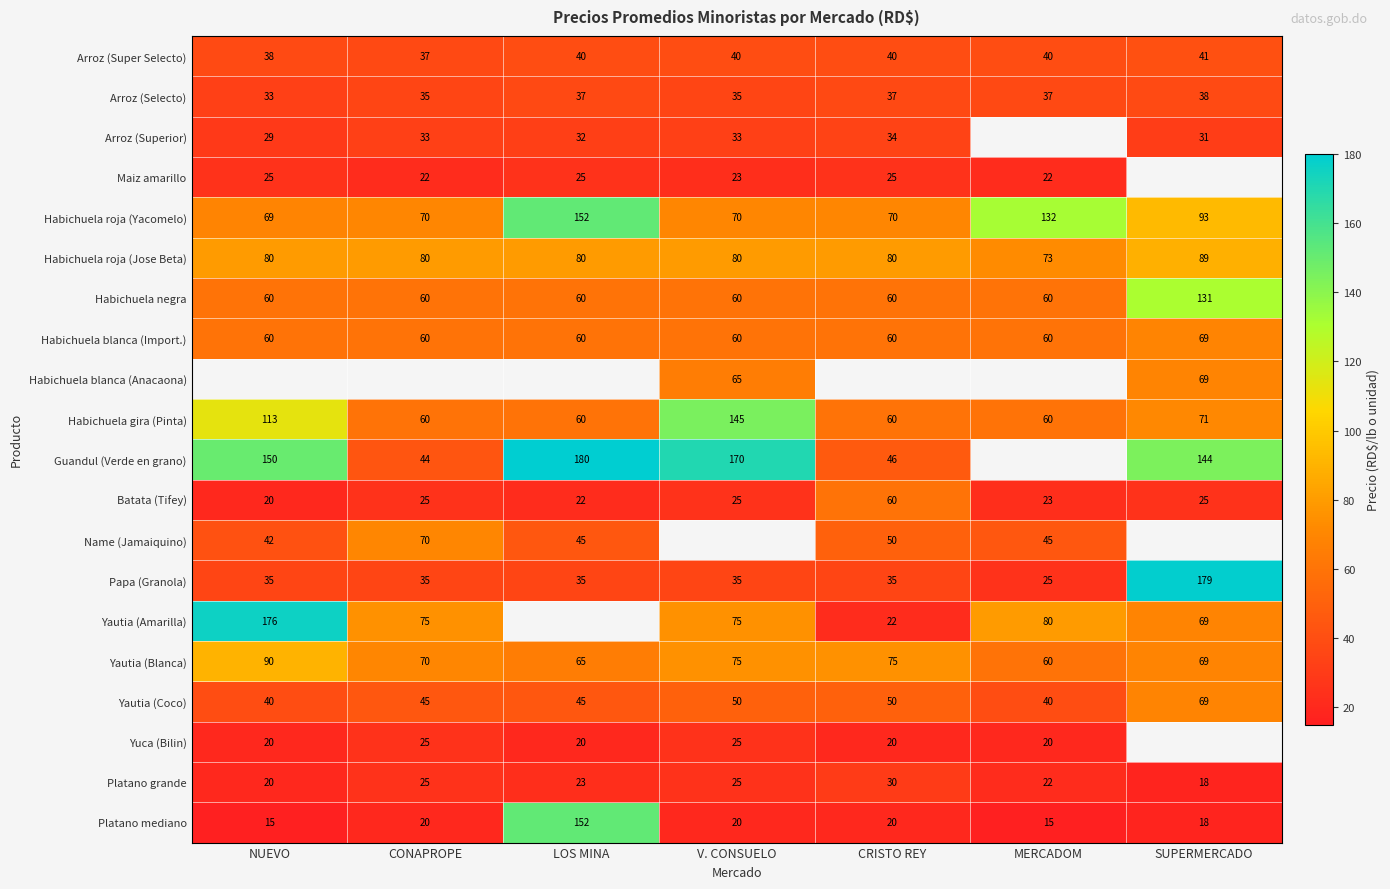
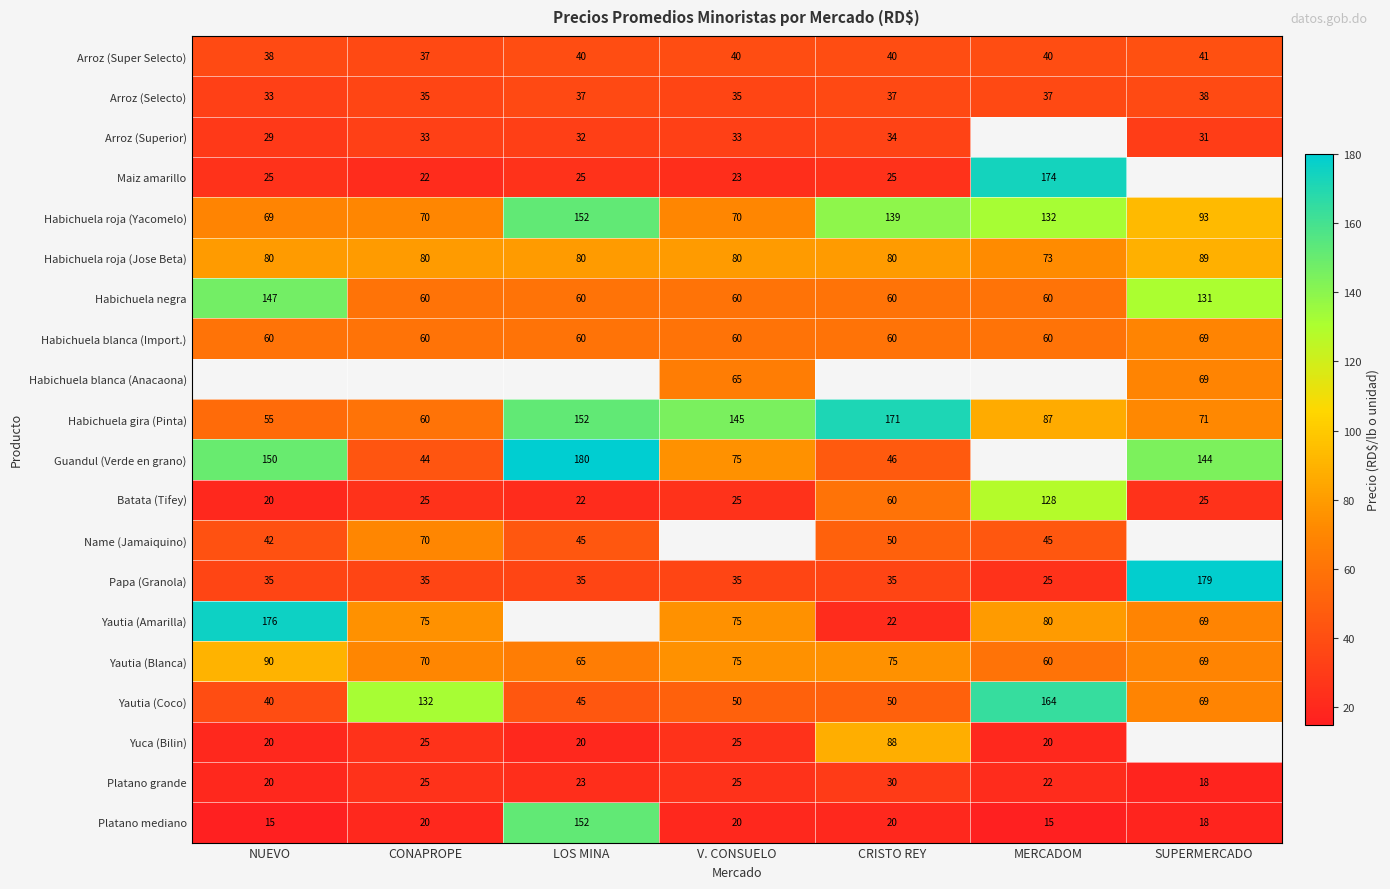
  {
    "Arroz (Super Selecto)": {
      "NUEVO": 38,
      "CONAPROPE": 37,
      "LOS MINA": 40,
      "V. CONSUELO": 40,
      "CRISTO REY": 40,
      "MERCADOM": 40,
      "SUPERMERCADO": 41
    },
    "Arroz (Selecto)": {
      "NUEVO": 33,
      "CONAPROPE": 35,
      "LOS MINA": 37,
      "V. CONSUELO": 35,
      "CRISTO REY": 37,
      "MERCADOM": 37,
      "SUPERMERCADO": 38
    },
    "Arroz (Superior)": {
      "NUEVO": 29,
      "CONAPROPE": 33,
      "LOS MINA": 32,
      "V. CONSUELO": 33,
      "CRISTO REY": 34,
      "SUPERMERCADO": 31
    },
    "Maiz amarillo": {
      "NUEVO": 25,
      "CONAPROPE": 22,
      "LOS MINA": 25,
      "V. CONSUELO": 23,
      "CRISTO REY": 25,
-     "MERCADOM": 22
+     "MERCADOM": 174
    },
    "Habichuela roja (Yacomelo)": {
      "NUEVO": 69,
      "CONAPROPE": 70,
      "LOS MINA": 152,
      "V. CONSUELO": 70,
-     "CRISTO REY": 70,
+     "CRISTO REY": 139,
      "MERCADOM": 132,
      "SUPERMERCADO": 93
    },
    "Habichuela roja (Jose Beta)": {
      "NUEVO": 80,
      "CONAPROPE": 80,
      "LOS MINA": 80,
      "V. CONSUELO": 80,
      "CRISTO REY": 80,
      "MERCADOM": 73,
      "SUPERMERCADO": 89
    },
    "Habichuela negra": {
-     "NUEVO": 60,
+     "NUEVO": 147,
      "CONAPROPE": 60,
      "LOS MINA": 60,
      "V. CONSUELO": 60,
      "CRISTO REY": 60,
      "MERCADOM": 60,
      "SUPERMERCADO": 131
    },
    "Habichuela blanca (Import.)": {
      "NUEVO": 60,
      "CONAPROPE": 60,
      "LOS MINA": 60,
      "V. CONSUELO": 60,
      "CRISTO REY": 60,
      "MERCADOM": 60,
      "SUPERMERCADO": 69
    },
    "Habichuela blanca (Anacaona)": {
      "V. CONSUELO": 65,
      "SUPERMERCADO": 69
    },
    "Habichuela gira (Pinta)": {
-     "NUEVO": 113,
+     "NUEVO": 55,
      "CONAPROPE": 60,
-     "LOS MINA": 60,
+     "LOS MINA": 152,
      "V. CONSUELO": 145,
-     "CRISTO REY": 60,
-     "MERCADOM": 60,
+     "CRISTO REY": 171,
+     "MERCADOM": 87,
      "SUPERMERCADO": 71
    },
    "Guandul (Verde en grano)": {
      "NUEVO": 150,
      "CONAPROPE": 44,
      "LOS MINA": 180,
-     "V. CONSUELO": 170,
+     "V. CONSUELO": 75,
      "CRISTO REY": 46,
      "SUPERMERCADO": 144
    },
    "Batata (Tifey)": {
      "NUEVO": 20,
      "CONAPROPE": 25,
      "LOS MINA": 22,
      "V. CONSUELO": 25,
      "CRISTO REY": 60,
-     "MERCADOM": 23,
+     "MERCADOM": 128,
      "SUPERMERCADO": 25
    },
    "Name (Jamaiquino)": {
      "NUEVO": 42,
      "CONAPROPE": 70,
      "LOS MINA": 45,
      "CRISTO REY": 50,
      "MERCADOM": 45
    },
    "Papa (Granola)": {
      "NUEVO": 35,
      "CONAPROPE": 35,
      "LOS MINA": 35,
      "V. CONSUELO": 35,
      "CRISTO REY": 35,
      "MERCADOM": 25,
      "SUPERMERCADO": 179
    },
    "Yautia (Amarilla)": {
      "NUEVO": 176,
      "CONAPROPE": 75,
      "V. CONSUELO": 75,
      "CRISTO REY": 22,
      "MERCADOM": 80,
      "SUPERMERCADO": 69
    },
    "Yautia (Blanca)": {
      "NUEVO": 90,
      "CONAPROPE": 70,
      "LOS MINA": 65,
      "V. CONSUELO": 75,
      "CRISTO REY": 75,
      "MERCADOM": 60,
      "SUPERMERCADO": 69
    },
    "Yautia (Coco)": {
      "NUEVO": 40,
-     "CONAPROPE": 45,
+     "CONAPROPE": 132,
      "LOS MINA": 45,
      "V. CONSUELO": 50,
      "CRISTO REY": 50,
-     "MERCADOM": 40,
+     "MERCADOM": 164,
      "SUPERMERCADO": 69
    },
    "Yuca (Bilin)": {
      "NUEVO": 20,
      "CONAPROPE": 25,
      "LOS MINA": 20,
      "V. CONSUELO": 25,
-     "CRISTO REY": 20,
+     "CRISTO REY": 88,
      "MERCADOM": 20
    },
    "Platano grande": {
      "NUEVO": 20,
      "CONAPROPE": 25,
      "LOS MINA": 23,
      "V. CONSUELO": 25,
      "CRISTO REY": 30,
      "MERCADOM": 22,
      "SUPERMERCADO": 18
    },
    "Platano mediano": {
      "NUEVO": 15,
      "CONAPROPE": 20,
      "LOS MINA": 152,
      "V. CONSUELO": 20,
      "CRISTO REY": 20,
      "MERCADOM": 15,
      "SUPERMERCADO": 18
    }
  }
